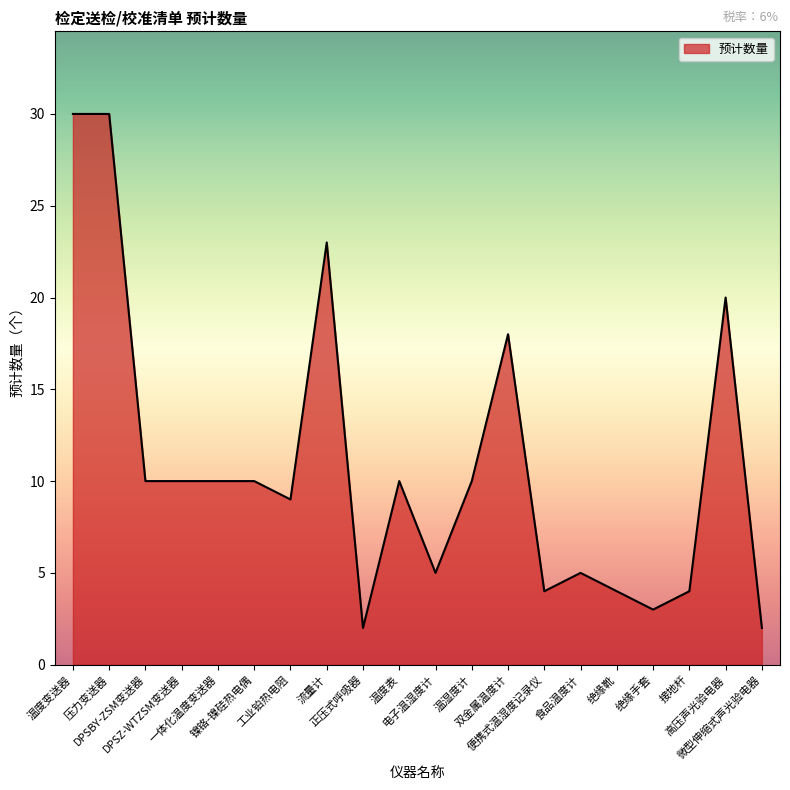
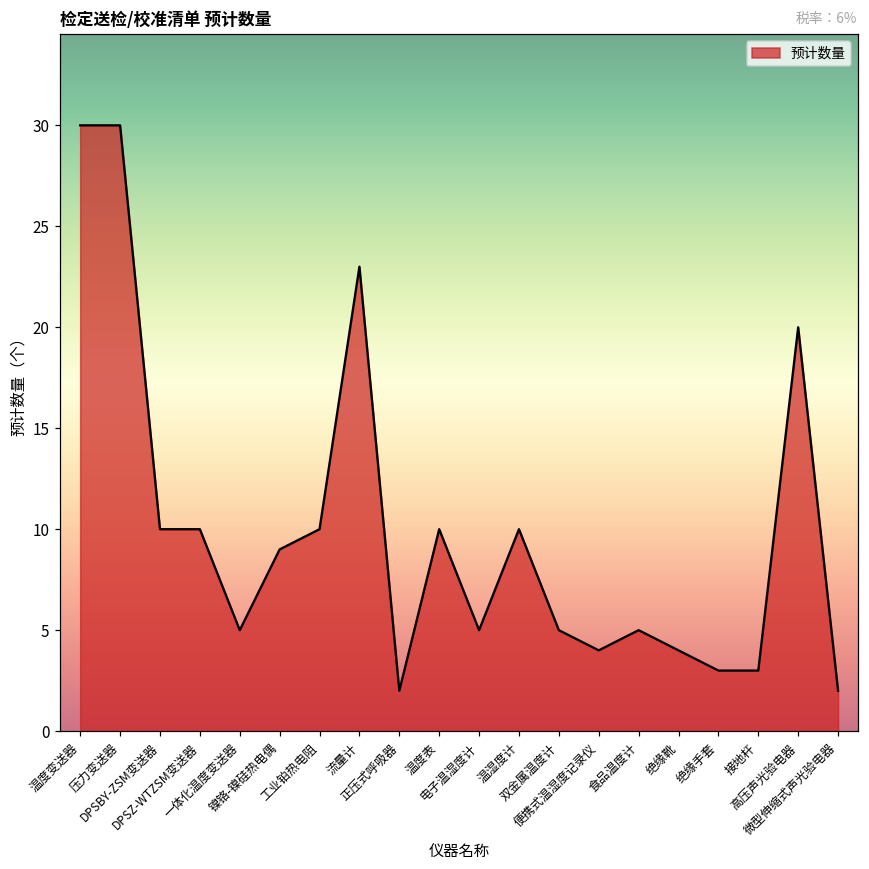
  {
    "温度变送器": 30,
    "压力变送器": 30,
    "DPSBY-ZSM变送器": 10,
    "DPSZ-WTZSM变送器": 10,
-   "一体化温度变送器": 10,
-   "镍铬-镍硅热电偶": 10,
-   "工业铂热电阻": 9,
+   "一体化温度变送器": 5,
+   "镍铬-镍硅热电偶": 9,
+   "工业铂热电阻": 10,
    "流量计": 23,
    "正压式呼吸器": 2,
    "温度表": 10,
    "电子温湿度计": 5,
    "温湿度计": 10,
-   "双金属温度计": 18,
+   "双金属温度计": 5,
    "便携式温湿度记录仪": 4,
    "食品温度计": 5,
    "绝缘靴": 4,
    "绝缘手套": 3,
-   "接地杆": 4,
+   "接地杆": 3,
    "高压声光验电器": 20,
    "微型伸缩式声光验电器": 2
  }
